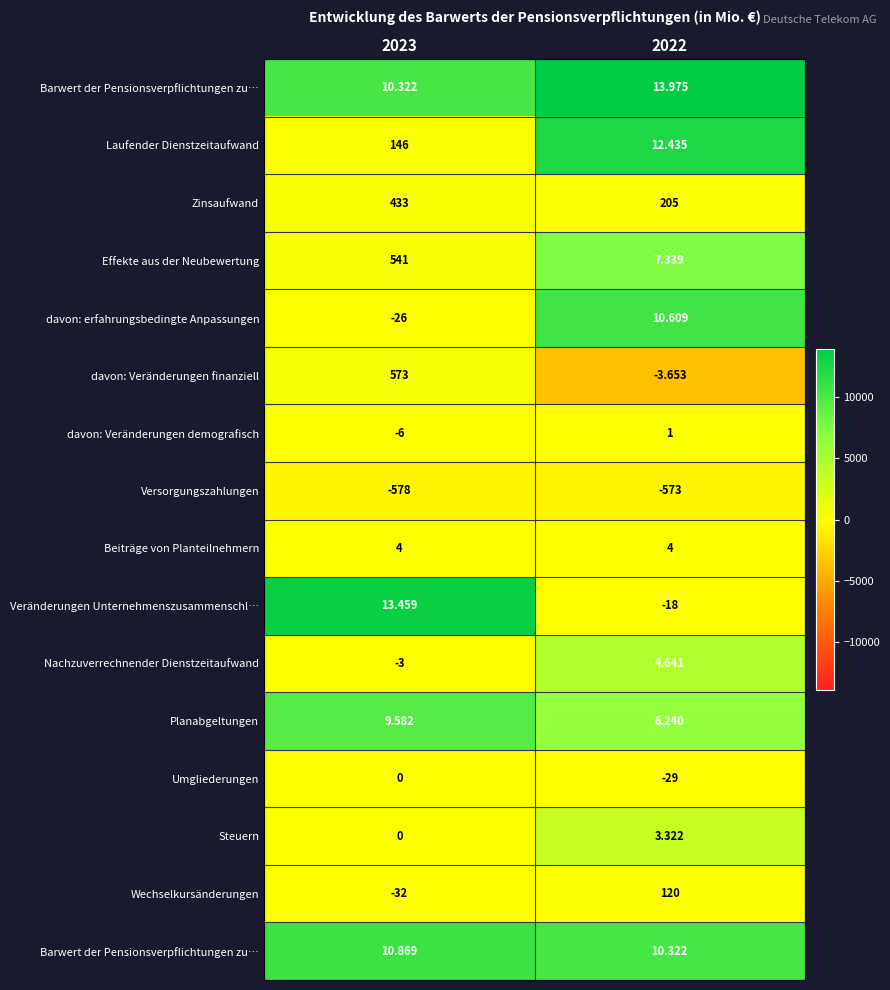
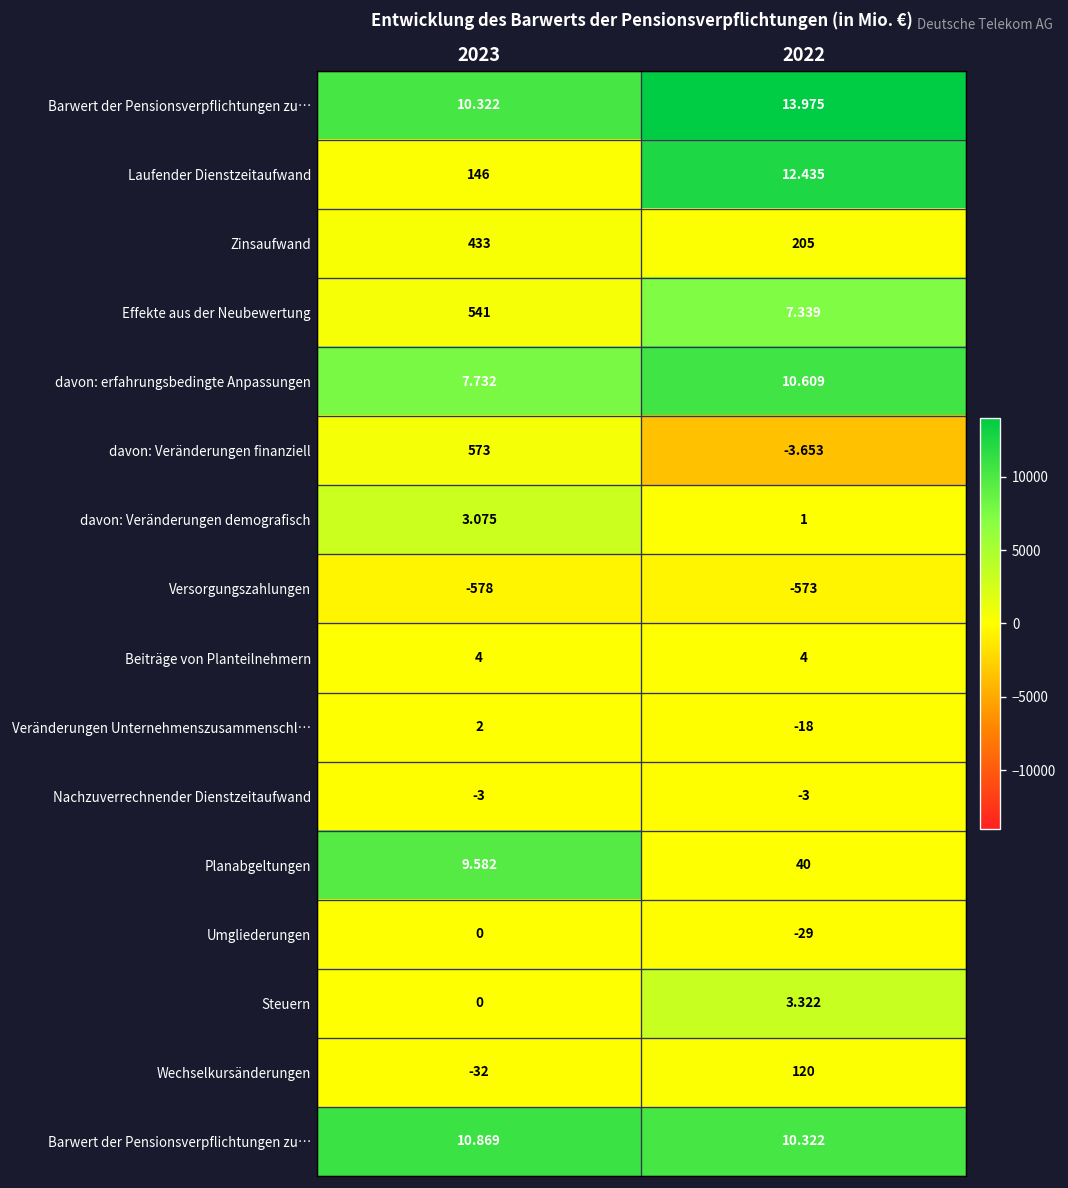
  {
    "Laufender Dienstzeitaufwand": {
      "2023": 146,
      "2022": 12.435
    },
    "Zinsaufwand": {
      "2023": 433,
      "2022": 205
    },
    "Effekte aus der Neubewertung": {
      "2023": 541,
      "2022": 7.339
    },
    "davon: erfahrungsbedingte Anpassungen": {
-     "2023": -26,
+     "2023": 7.732,
      "2022": 10.609
    },
    "davon: Veränderungen finanziell": {
      "2023": 573,
      "2022": -3.653
    },
    "davon: Veränderungen demografisch": {
-     "2023": -6,
+     "2023": 3.075,
      "2022": 1
    },
    "Versorgungszahlungen": {
      "2023": -578,
      "2022": -573
    },
    "Beiträge von Planteilnehmern": {
      "2023": 4,
      "2022": 4
    },
    "Veränderungen Unternehmenszusammenschl…": {
-     "2023": 13.459,
+     "2023": 2,
      "2022": -18
    },
    "Nachzuverrechnender Dienstzeitaufwand": {
      "2023": -3,
-     "2022": 4.641
+     "2022": -3
    },
    "Planabgeltungen": {
      "2023": 9.582,
-     "2022": 6.240
+     "2022": 40
    },
    "Umgliederungen": {
      "2023": 0,
      "2022": -29
    },
    "Steuern": {
      "2023": 0,
      "2022": 3.322
    },
    "Wechselkursänderungen": {
      "2023": -32,
      "2022": 120
    }
  }
